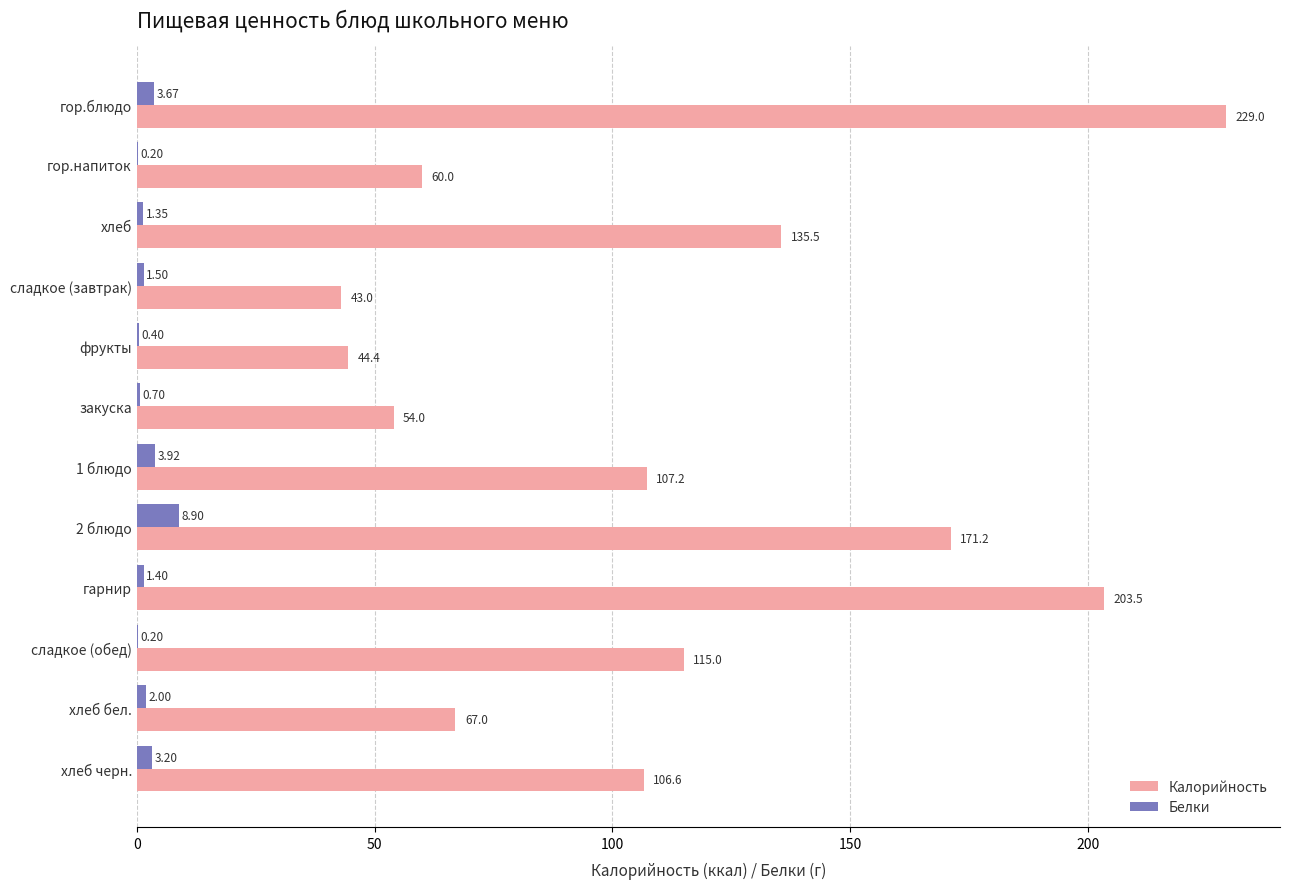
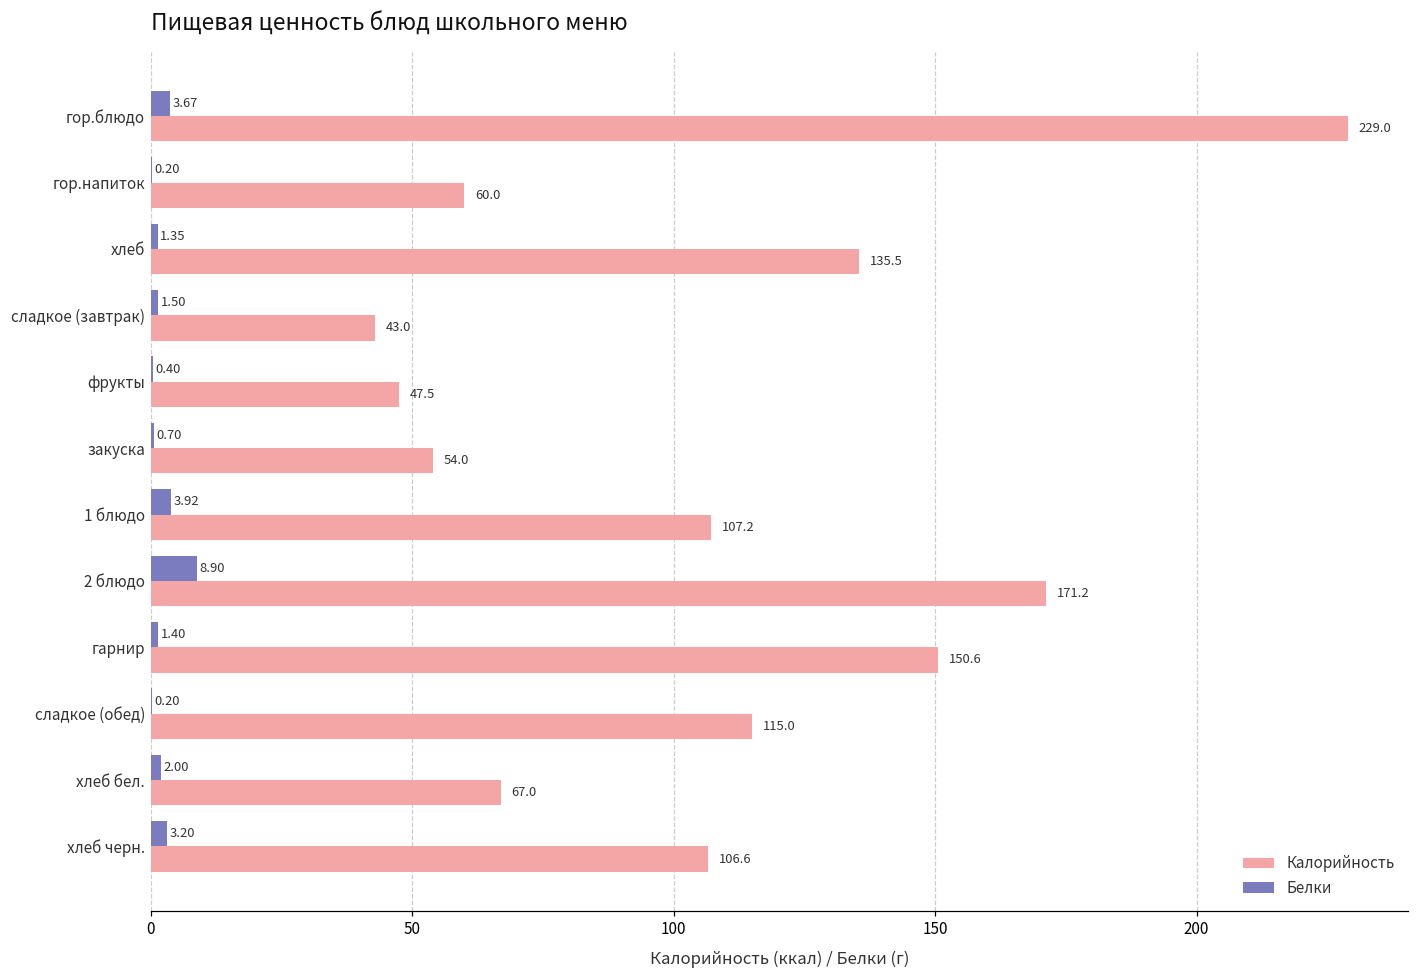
  {
    "Калорийность": {
      "гор.блюдо": 229.0,
      "гор.напиток": 60.0,
      "хлеб": 135.5,
      "сладкое (завтрак)": 43.0,
-     "фрукты": 44.4,
+     "фрукты": 47.5,
      "закуска": 54.0,
      "1 блюдо": 107.2,
      "2 блюдо": 171.2,
-     "гарнир": 203.5,
+     "гарнир": 150.6,
      "сладкое (обед)": 115.0,
      "хлеб бел.": 67.0,
      "хлеб черн.": 106.6
    },
    "Белки": {
      "гор.блюдо": 3.67,
      "гор.напиток": 0.20,
      "хлеб": 1.35,
      "сладкое (завтрак)": 1.50,
      "фрукты": 0.40,
      "закуска": 0.70,
      "1 блюдо": 3.92,
      "2 блюдо": 8.90,
      "гарнир": 1.40,
      "сладкое (обед)": 0.20,
      "хлеб бел.": 2.00,
      "хлеб черн.": 3.20
    }
  }
